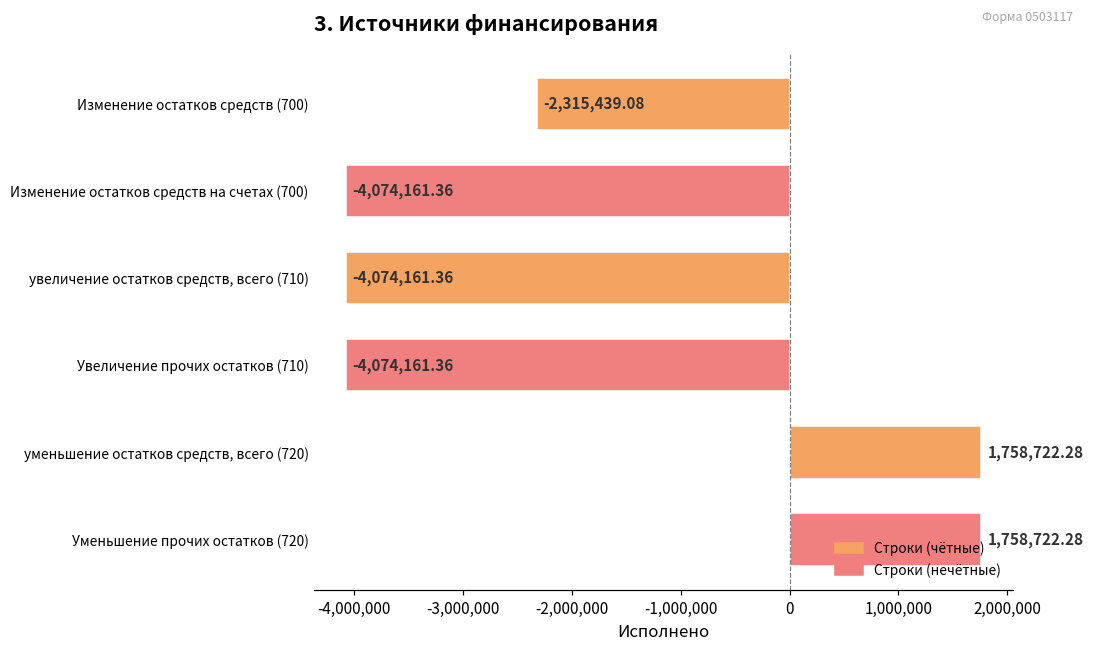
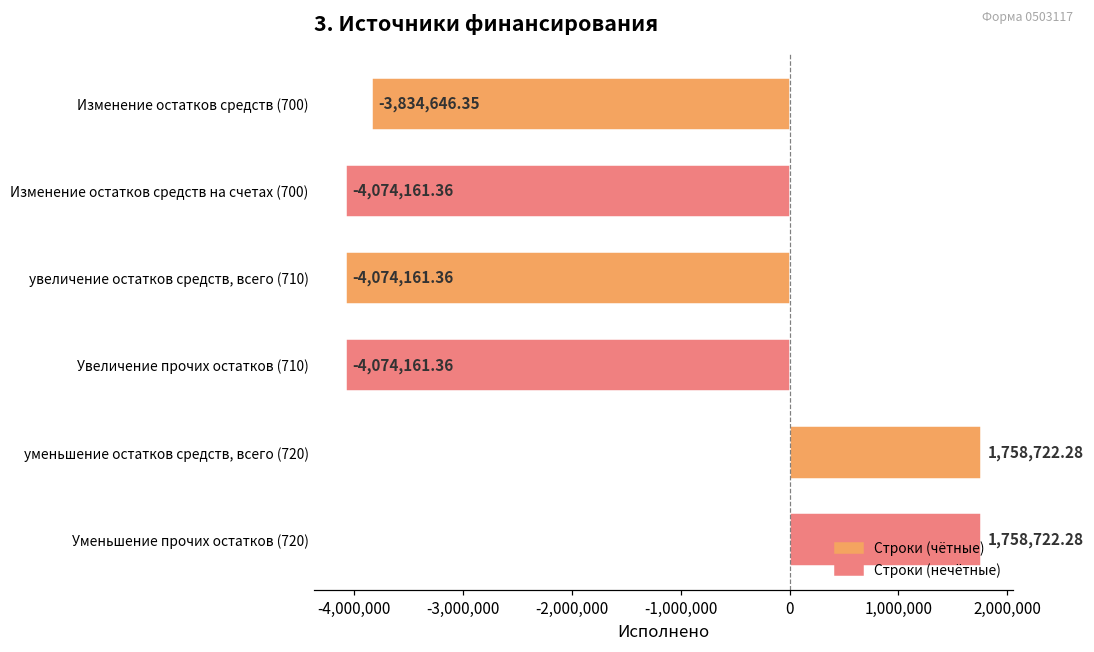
  {
-   "Изменение остатков средств (700)": "-2,315,439.08",
+   "Изменение остатков средств (700)": "-3,834,646.35",
    "Изменение остатков средств на счетах (700)": "-4,074,161.36",
    "увеличение остатков средств, всего (710)": "-4,074,161.36",
    "Увеличение прочих остатков (710)": "-4,074,161.36",
    "уменьшение остатков средств, всего (720)": "1,758,722.28",
    "Уменьшение прочих остатков (720)": "1,758,722.28"
  }
